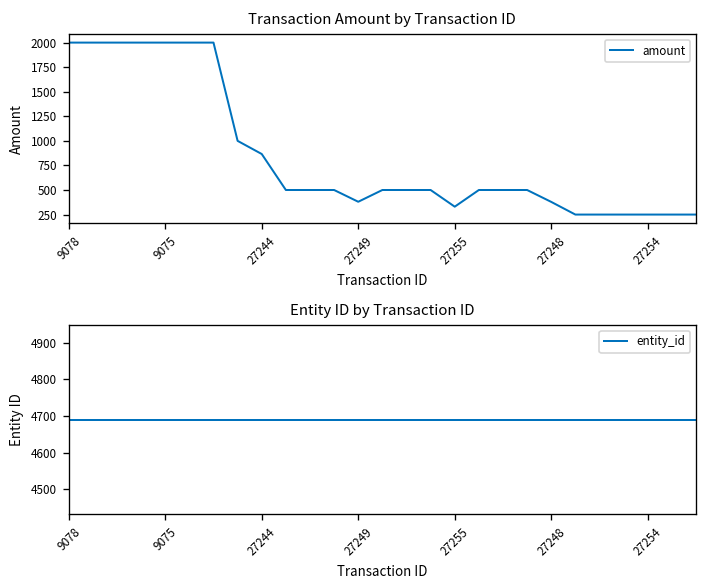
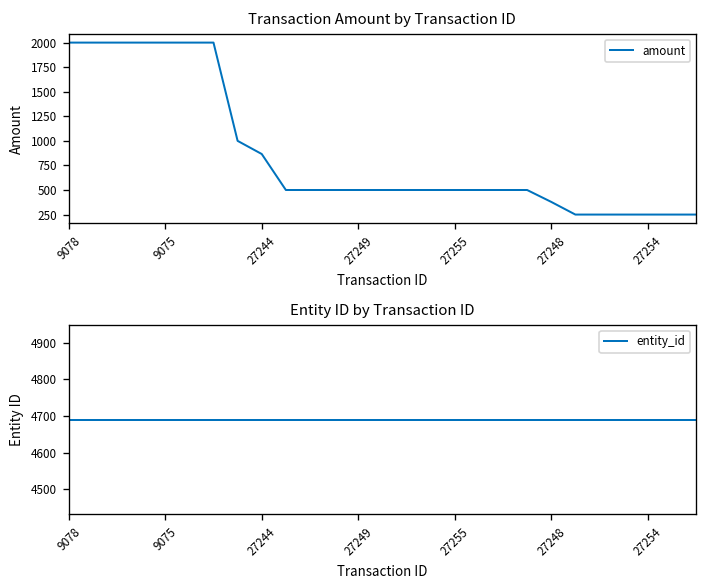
  {
    "Transaction Amount by Transaction ID": {
      "9078": 2000,
      "9075": 2000,
      "27244": 900,
-     "27249": 400,
-     "27255": 300,
+     "27249": 500,
+     "27255": 500,
      "27248": 400,
      "27254": 300
    },
    "Entity ID by Transaction ID": {
      "9078": 4690,
      "9075": 4690,
      "27244": 4690,
      "27249": 4690,
      "27255": 4690,
      "27248": 4690,
      "27254": 4690
    }
  }
